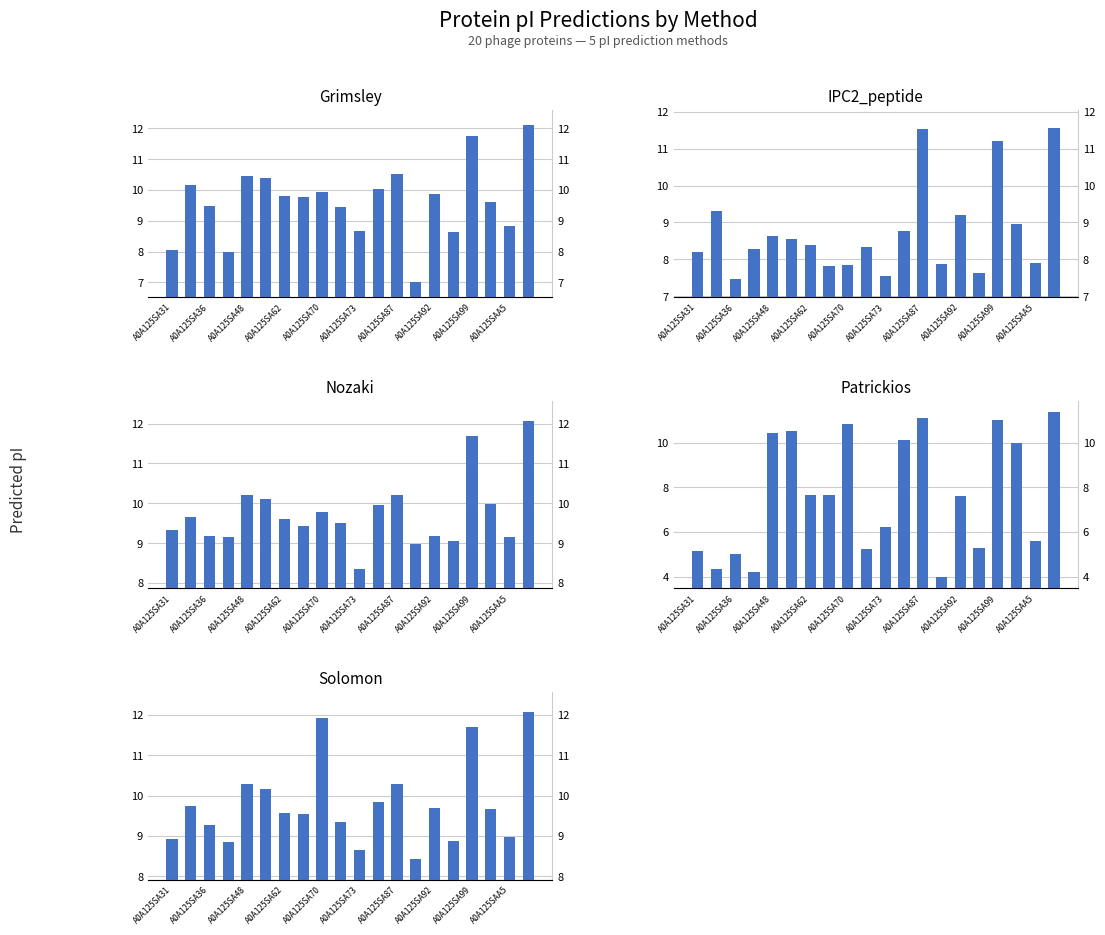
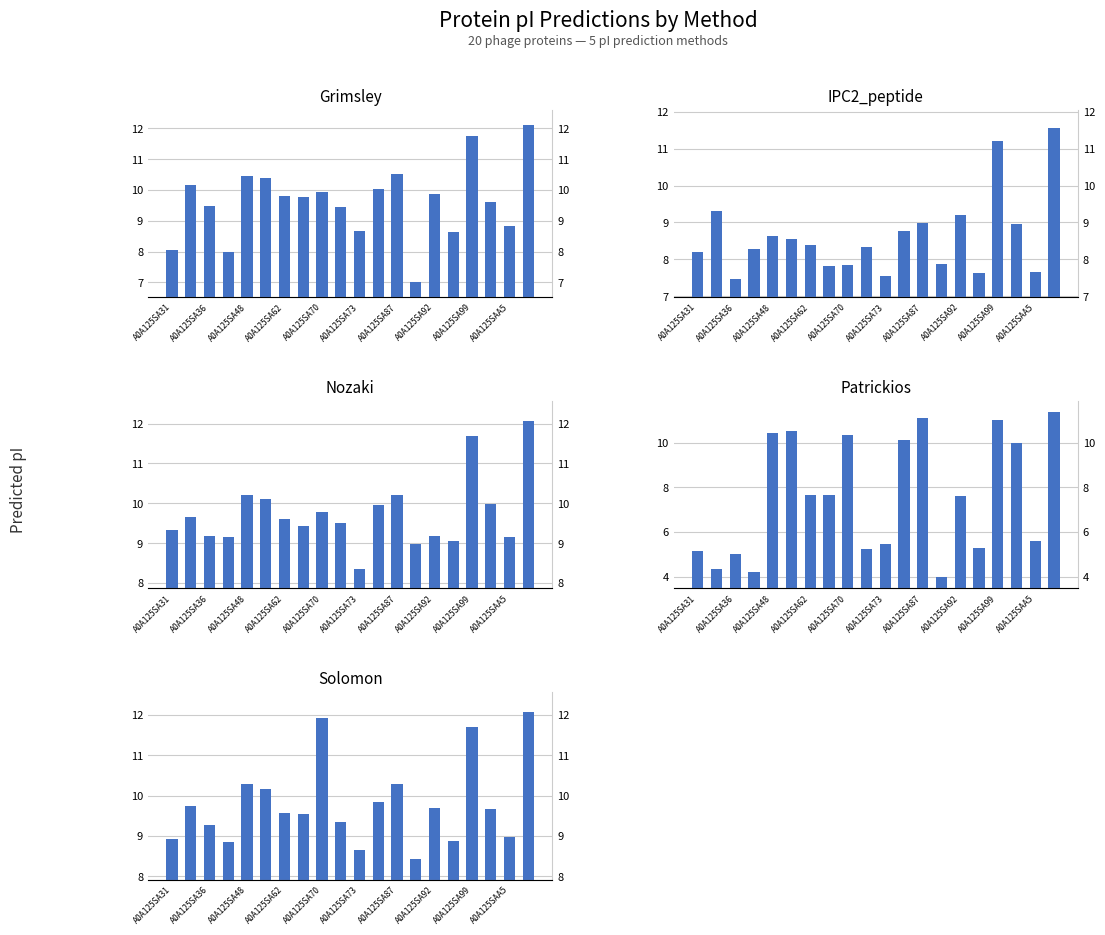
  {
    "Grimsley": {
      "A0A125SA31": 8.0,
      "A0A125SA36": 9.5,
      "A0A125SA48": 10.5,
      "A0A125SA62": 9.8,
      "A0A125SA70": 9.9,
      "A0A125SA73": 8.7,
      "A0A125SA87": 10.5,
      "A0A125SA92": 9.9,
      "A0A125SA99": 11.7,
      "A0A125SAA5": 8.8
    },
    "IPC2_peptide": {
      "A0A125SA31": 8.2,
      "A0A125SA36": 7.5,
      "A0A125SA48": 8.6,
      "A0A125SA62": 8.4,
      "A0A125SA70": 7.8,
      "A0A125SA73": 7.5,
-     "A0A125SA87": 11.5,
+     "A0A125SA87": 9.0,
      "A0A125SA92": 9.2,
      "A0A125SA99": 11.2,
-     "A0A125SAA5": 7.9
+     "A0A125SAA5": 7.7
    },
    "Nozaki": {
      "A0A125SA31": 9.3,
      "A0A125SA36": 9.2,
      "A0A125SA48": 10.2,
      "A0A125SA62": 9.6,
      "A0A125SA70": 9.8,
      "A0A125SA73": 8.4,
      "A0A125SA87": 10.2,
      "A0A125SA92": 9.2,
      "A0A125SA99": 11.7,
      "A0A125SAA5": 9.2
    },
    "Patrickios": {
      "A0A125SA31": 5.1,
      "A0A125SA36": 5.0,
      "A0A125SA48": 10.4,
      "A0A125SA62": 7.6,
-     "A0A125SA70": 10.8,
-     "A0A125SA73": 6.2,
+     "A0A125SA70": 10.3,
+     "A0A125SA73": 5.5,
      "A0A125SA87": 11.1,
      "A0A125SA92": 7.6,
      "A0A125SA99": 11.0,
      "A0A125SAA5": 5.6
    },
    "Solomon": {
      "A0A125SA31": 8.9,
      "A0A125SA36": 9.3,
      "A0A125SA48": 10.3,
      "A0A125SA62": 9.6,
      "A0A125SA70": 11.9,
      "A0A125SA73": 8.7,
      "A0A125SA87": 10.3,
      "A0A125SA92": 9.7,
      "A0A125SA99": 11.7,
      "A0A125SAA5": 9.0
    }
  }
